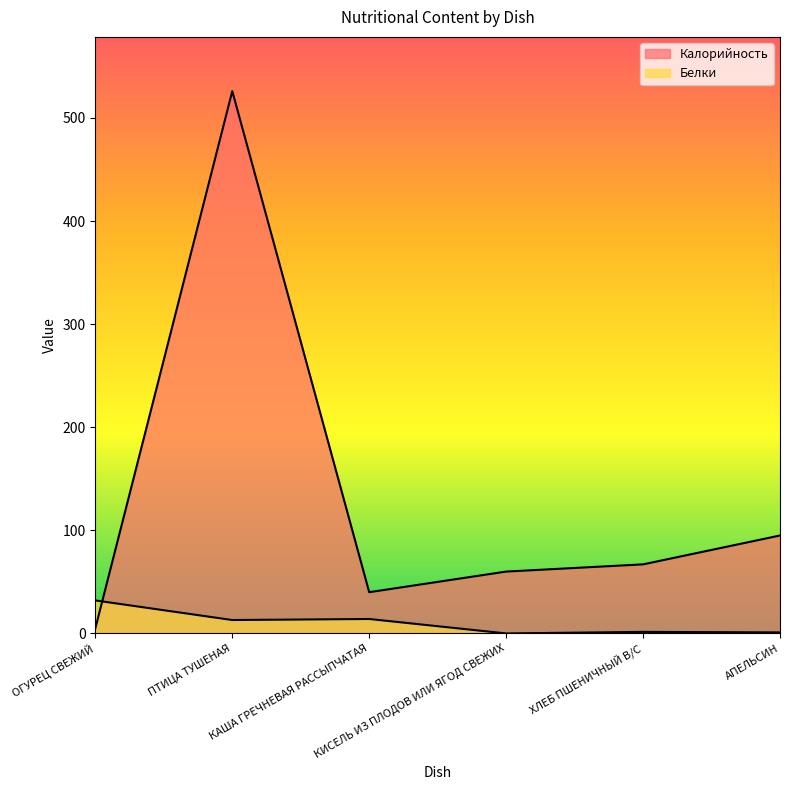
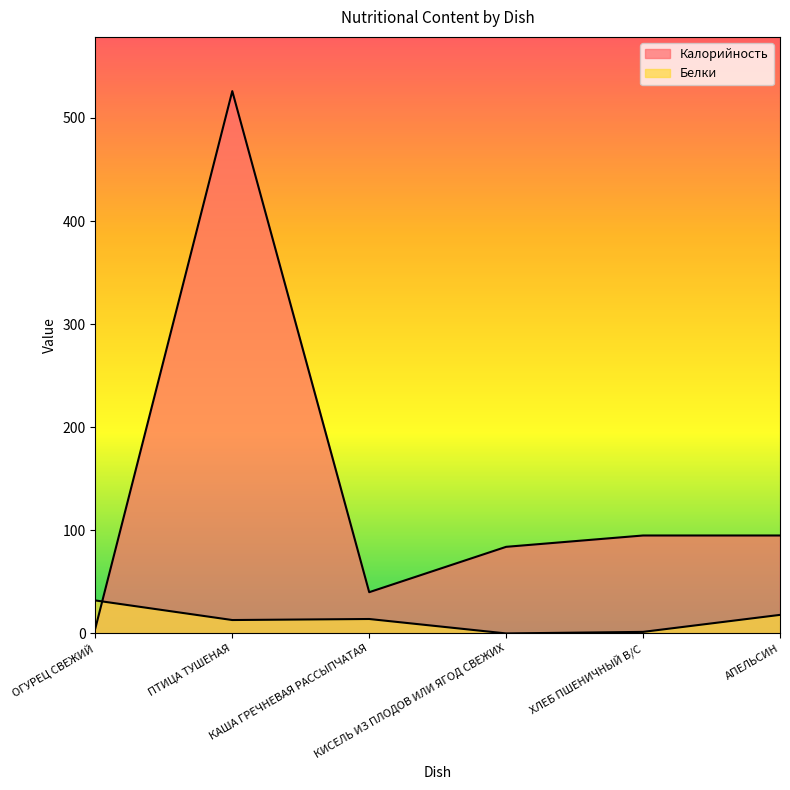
  {
    "Калорийность": {
      "ОГУРЕЦ СВЕЖИЙ": 5,
      "ПТИЦА ТУШЕНАЯ": 526,
      "КАША ГРЕЧНЕВАЯ РАССЫПЧАТАЯ": 40,
-     "КИСЕЛЬ ИЗ ПЛОДОВ ИЛИ ЯГОД СВЕЖИХ": 60,
-     "ХЛЕБ ПШЕНИЧНЫЙ В/С": 67,
+     "КИСЕЛЬ ИЗ ПЛОДОВ ИЛИ ЯГОД СВЕЖИХ": 84,
+     "ХЛЕБ ПШЕНИЧНЫЙ В/С": 95,
      "АПЕЛЬСИН": 95
    },
    "Белки": {
      "ОГУРЕЦ СВЕЖИЙ": 32,
      "ПТИЦА ТУШЕНАЯ": 13,
      "КАША ГРЕЧНЕВАЯ РАССЫПЧАТАЯ": 14,
      "КИСЕЛЬ ИЗ ПЛОДОВ ИЛИ ЯГОД СВЕЖИХ": 0,
      "ХЛЕБ ПШЕНИЧНЫЙ В/С": 2,
-     "АПЕЛЬСИН": 1
+     "АПЕЛЬСИН": 18
    }
  }
